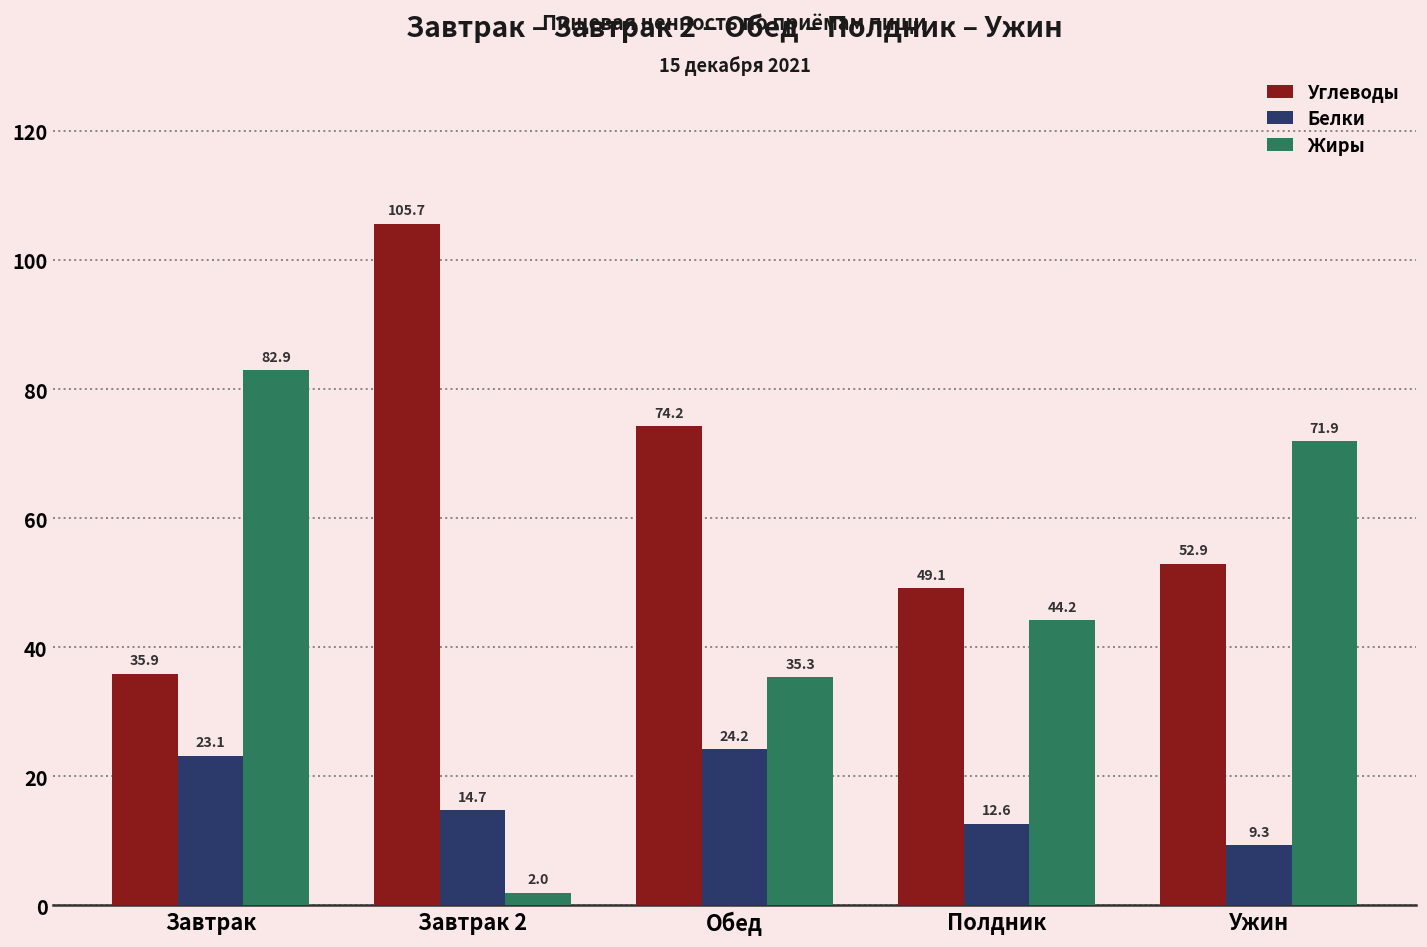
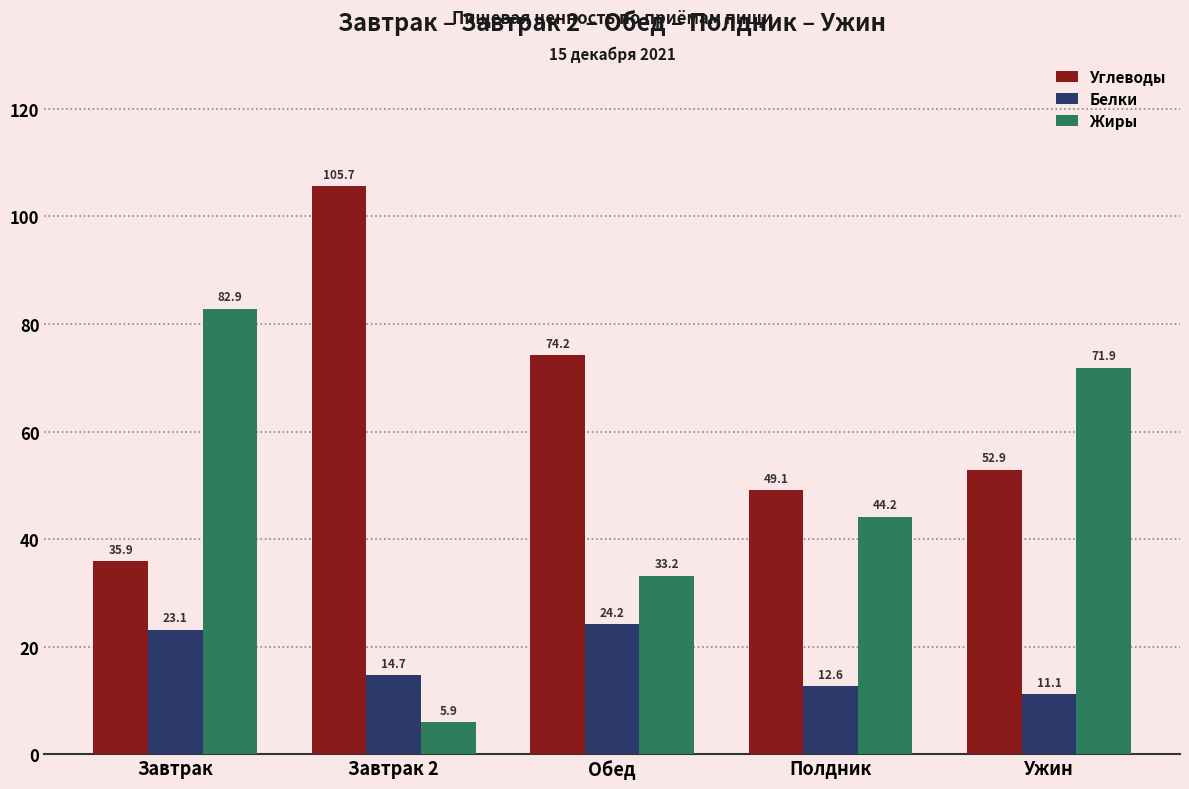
  {
    "Углеводы": {
      "Завтрак": 35.9,
      "Завтрак 2": 105.7,
      "Обед": 74.2,
      "Полдник": 49.1,
      "Ужин": 52.9
    },
    "Белки": {
      "Завтрак": 23.1,
      "Завтрак 2": 14.7,
      "Обед": 24.2,
      "Полдник": 12.6,
-     "Ужин": 9.3
+     "Ужин": 11.1
    },
    "Жиры": {
      "Завтрак": 82.9,
-     "Завтрак 2": 2.0,
-     "Обед": 35.3,
+     "Завтрак 2": 5.9,
+     "Обед": 33.2,
      "Полдник": 44.2,
      "Ужин": 71.9
    }
  }
